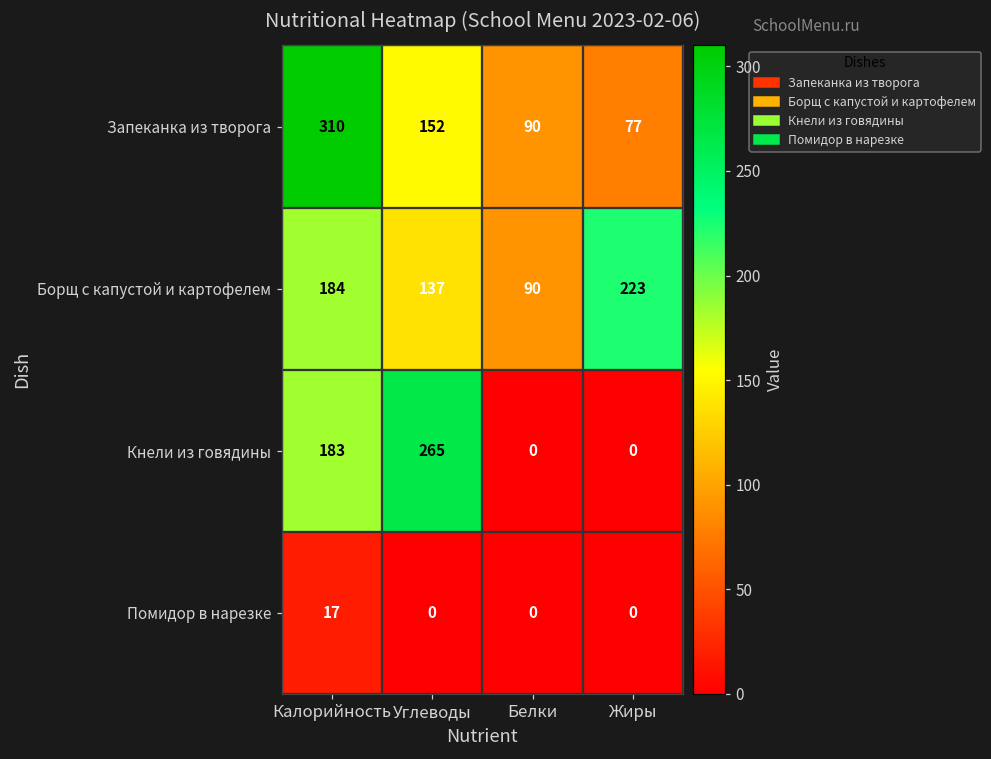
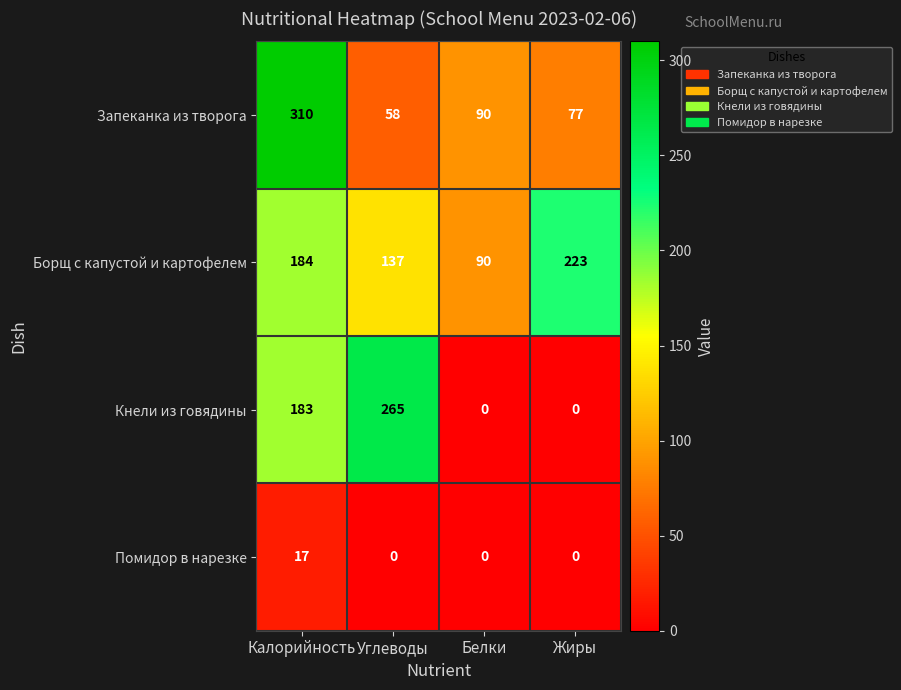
  {
    "Запеканка из творога": {
      "Калорийность": 310,
-     "Углеводы": 152,
+     "Углеводы": 58,
      "Белки": 90,
      "Жиры": 77
    },
    "Борщ с капустой и картофелем": {
      "Калорийность": 184,
      "Углеводы": 137,
      "Белки": 90,
      "Жиры": 223
    },
    "Кнели из говядины": {
      "Калорийность": 183,
      "Углеводы": 265,
      "Белки": 0,
      "Жиры": 0
    },
    "Помидор в нарезке": {
      "Калорийность": 17,
      "Углеводы": 0,
      "Белки": 0,
      "Жиры": 0
    }
  }
